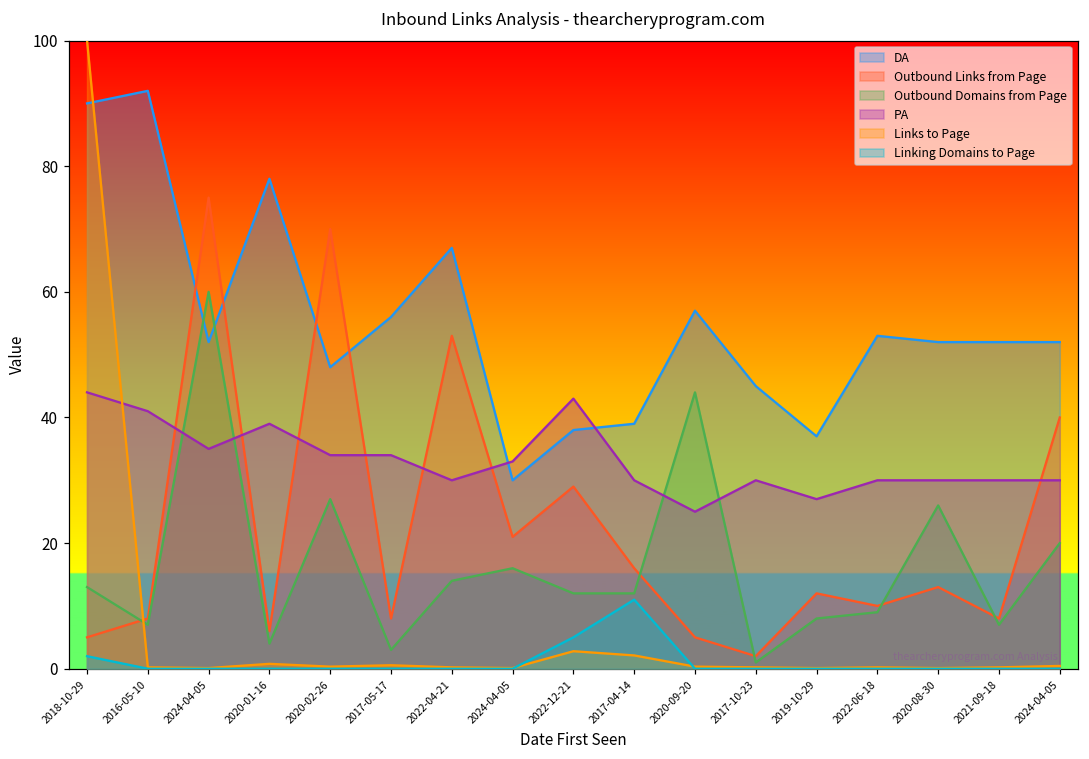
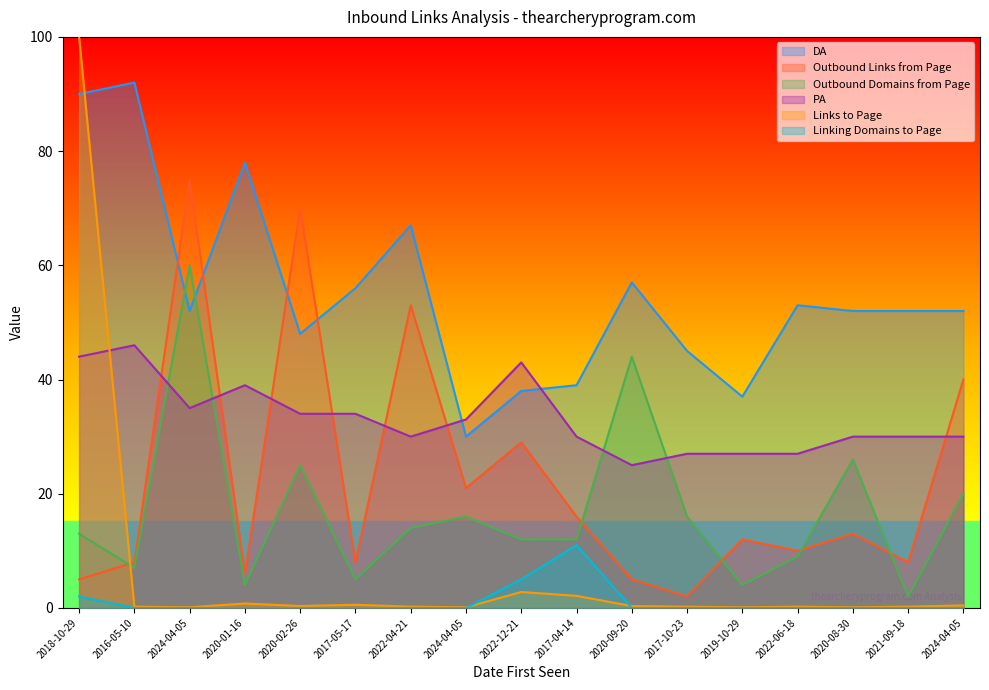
  {
    "Outbound Domains from Page": {
      "2018-10-29": 13,
      "2016-05-10": 7,
      "2020-01-16": 4,
-     "2020-02-26": 27,
-     "2017-05-17": 3,
+     "2020-02-26": 25,
+     "2017-05-17": 5,
      "2022-04-21": 14,
      "2022-12-21": 12,
      "2017-04-14": 12,
      "2020-09-20": 44,
-     "2017-10-23": 1,
-     "2019-10-29": 8,
+     "2017-10-23": 16,
+     "2019-10-29": 4,
      "2022-06-18": 9,
      "2020-08-30": 26,
-     "2021-09-18": 7
+     "2021-09-18": 2
    },
    "PA": {
      "2018-10-29": 44,
-     "2016-05-10": 41,
+     "2016-05-10": 46,
      "2020-01-16": 39,
      "2020-02-26": 34,
      "2017-05-17": 34,
      "2022-04-21": 30,
      "2022-12-21": 43,
      "2017-04-14": 30,
      "2020-09-20": 25,
-     "2017-10-23": 30,
+     "2017-10-23": 27,
      "2019-10-29": 27,
-     "2022-06-18": 30,
+     "2022-06-18": 27,
      "2020-08-30": 30,
      "2021-09-18": 30
    }
  }
